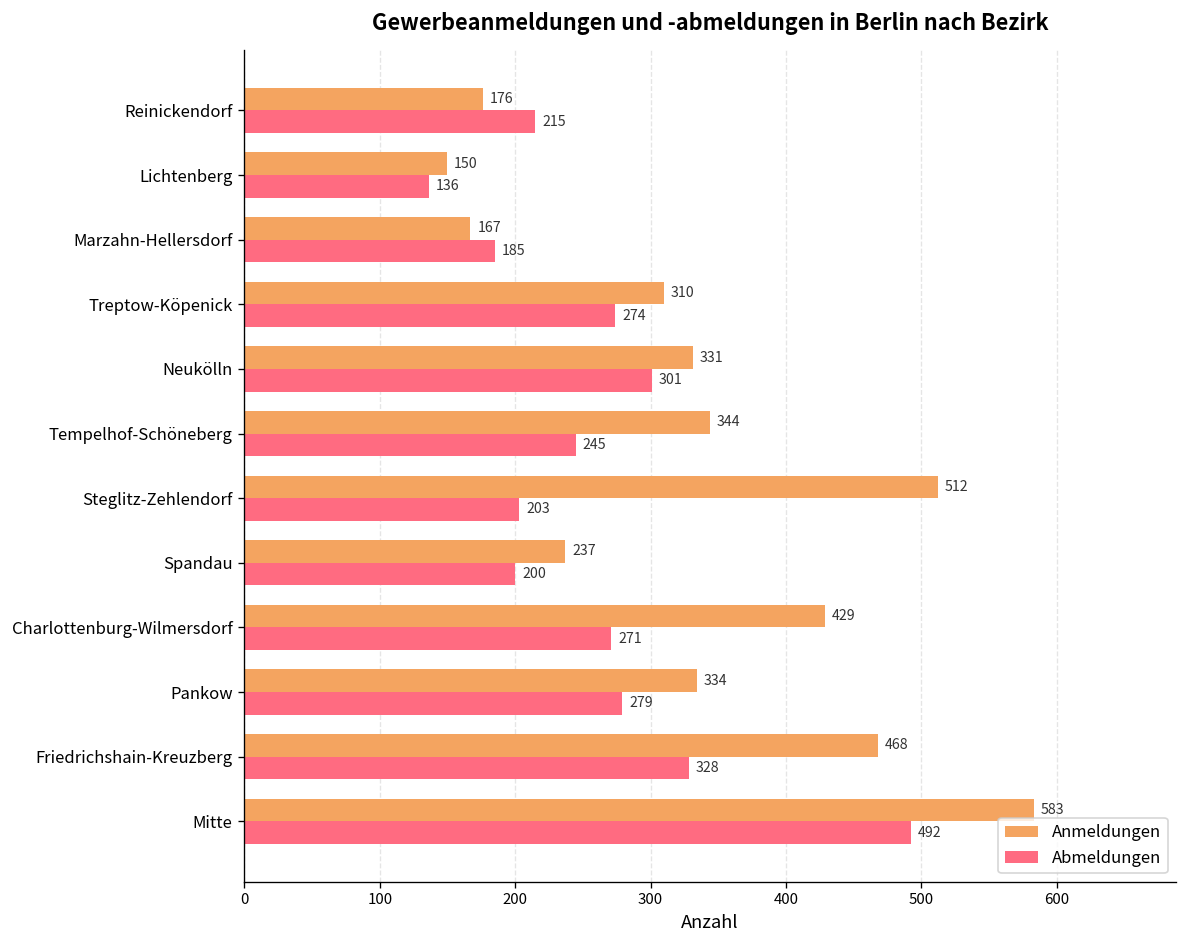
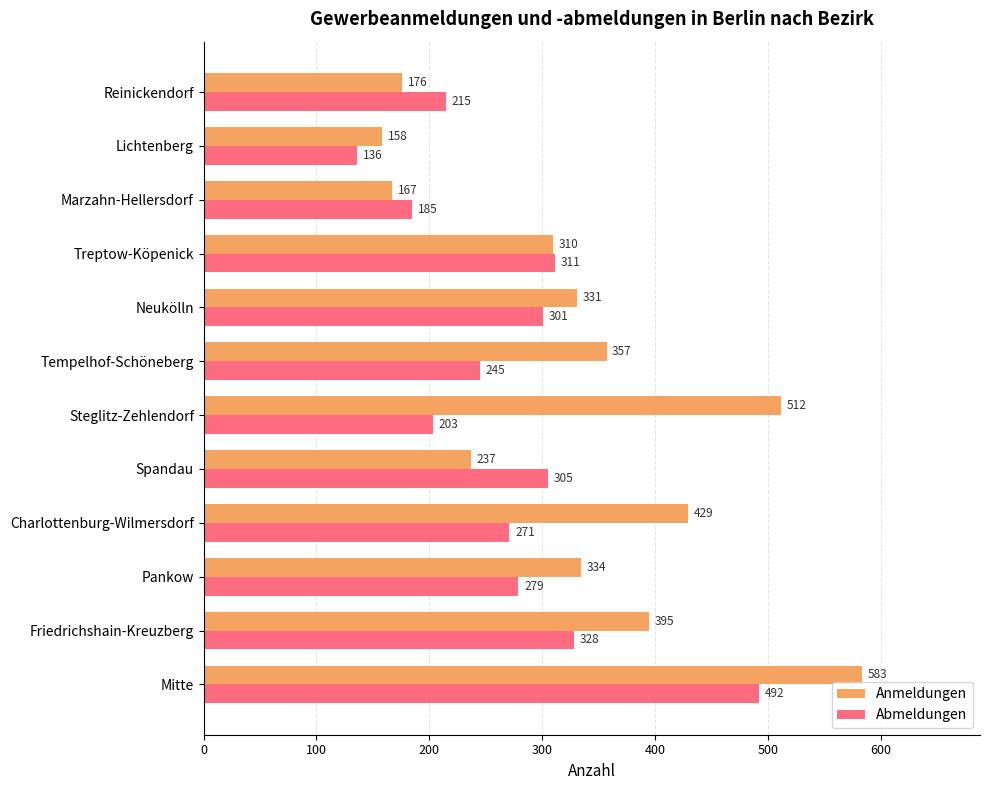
  {
    "Anmeldungen": {
      "Reinickendorf": 176,
-     "Lichtenberg": 150,
+     "Lichtenberg": 158,
      "Marzahn-Hellersdorf": 167,
      "Treptow-Köpenick": 310,
      "Neukölln": 331,
-     "Tempelhof-Schöneberg": 344,
+     "Tempelhof-Schöneberg": 357,
      "Steglitz-Zehlendorf": 512,
      "Spandau": 237,
      "Charlottenburg-Wilmersdorf": 429,
      "Pankow": 334,
-     "Friedrichshain-Kreuzberg": 468,
+     "Friedrichshain-Kreuzberg": 395,
      "Mitte": 583
    },
    "Abmeldungen": {
      "Reinickendorf": 215,
      "Lichtenberg": 136,
      "Marzahn-Hellersdorf": 185,
-     "Treptow-Köpenick": 274,
+     "Treptow-Köpenick": 311,
      "Neukölln": 301,
      "Tempelhof-Schöneberg": 245,
      "Steglitz-Zehlendorf": 203,
-     "Spandau": 200,
+     "Spandau": 305,
      "Charlottenburg-Wilmersdorf": 271,
      "Pankow": 279,
      "Friedrichshain-Kreuzberg": 328,
      "Mitte": 492
    }
  }
